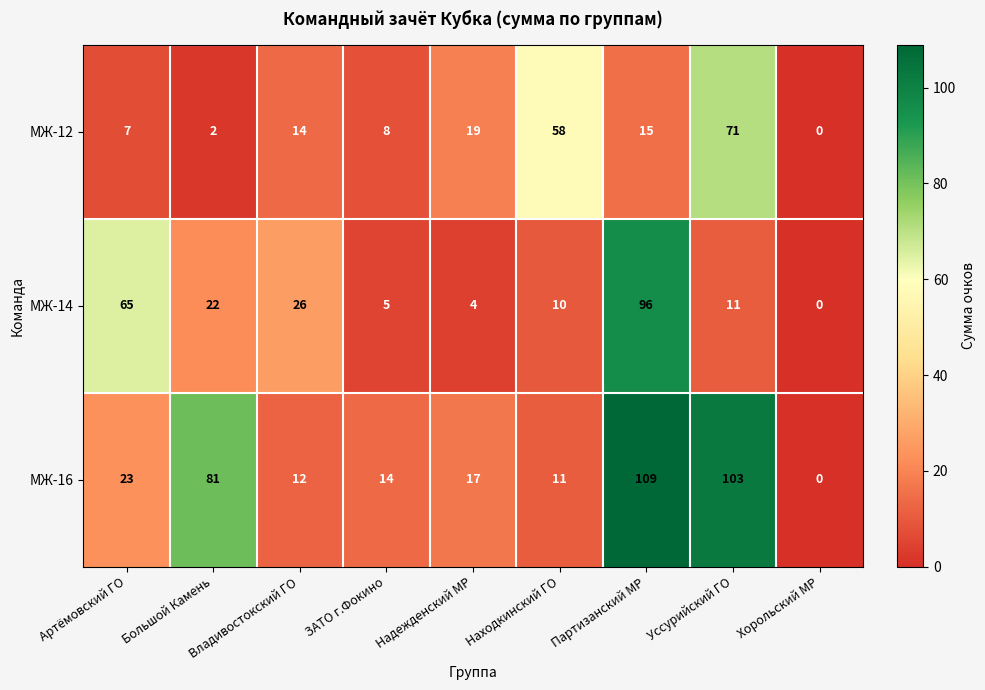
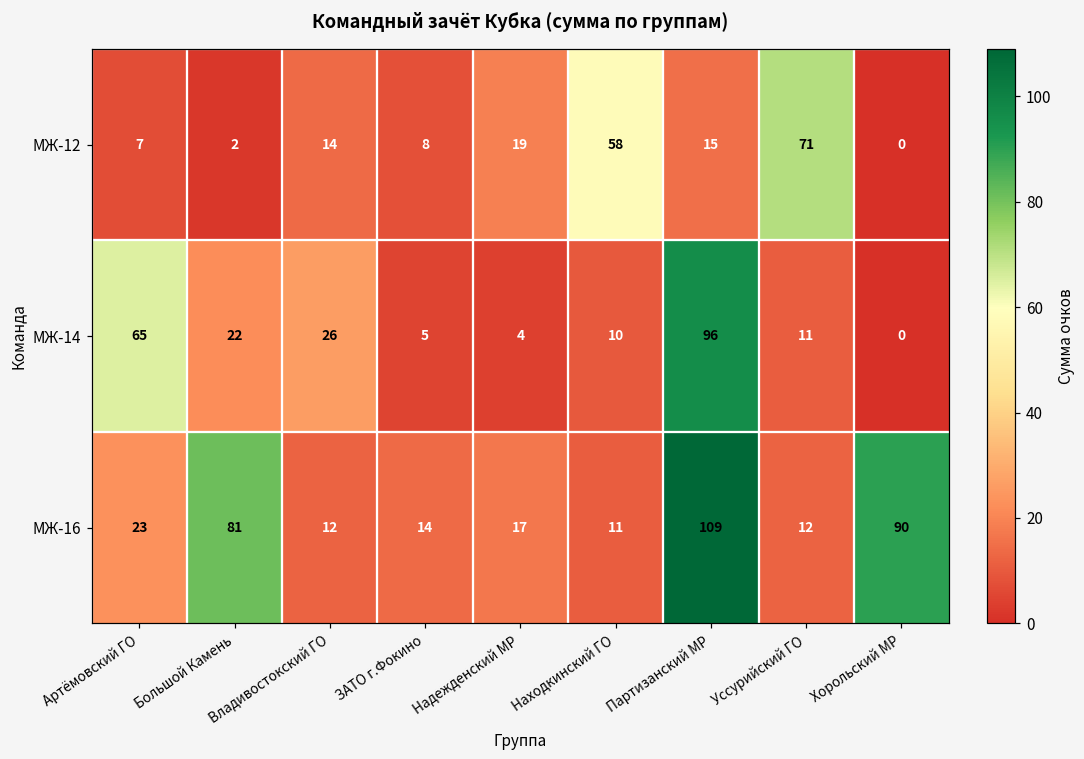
  {
    "МЖ-12": {
      "Артёмовский ГО": 7,
      "Большой Камень": 2,
      "Владивостокский ГО": 14,
      "ЗАТО г.Фокино": 8,
      "Надежденский МР": 19,
      "Находкинский ГО": 58,
      "Партизанский МР": 15,
      "Уссурийский ГО": 71,
      "Хорольский МР": 0
    },
    "МЖ-14": {
      "Артёмовский ГО": 65,
      "Большой Камень": 22,
      "Владивостокский ГО": 26,
      "ЗАТО г.Фокино": 5,
      "Надежденский МР": 4,
      "Находкинский ГО": 10,
      "Партизанский МР": 96,
      "Уссурийский ГО": 11,
      "Хорольский МР": 0
    },
    "МЖ-16": {
      "Артёмовский ГО": 23,
      "Большой Камень": 81,
      "Владивостокский ГО": 12,
      "ЗАТО г.Фокино": 14,
      "Надежденский МР": 17,
      "Находкинский ГО": 11,
      "Партизанский МР": 109,
-     "Уссурийский ГО": 103,
-     "Хорольский МР": 0
+     "Уссурийский ГО": 12,
+     "Хорольский МР": 90
    }
  }
